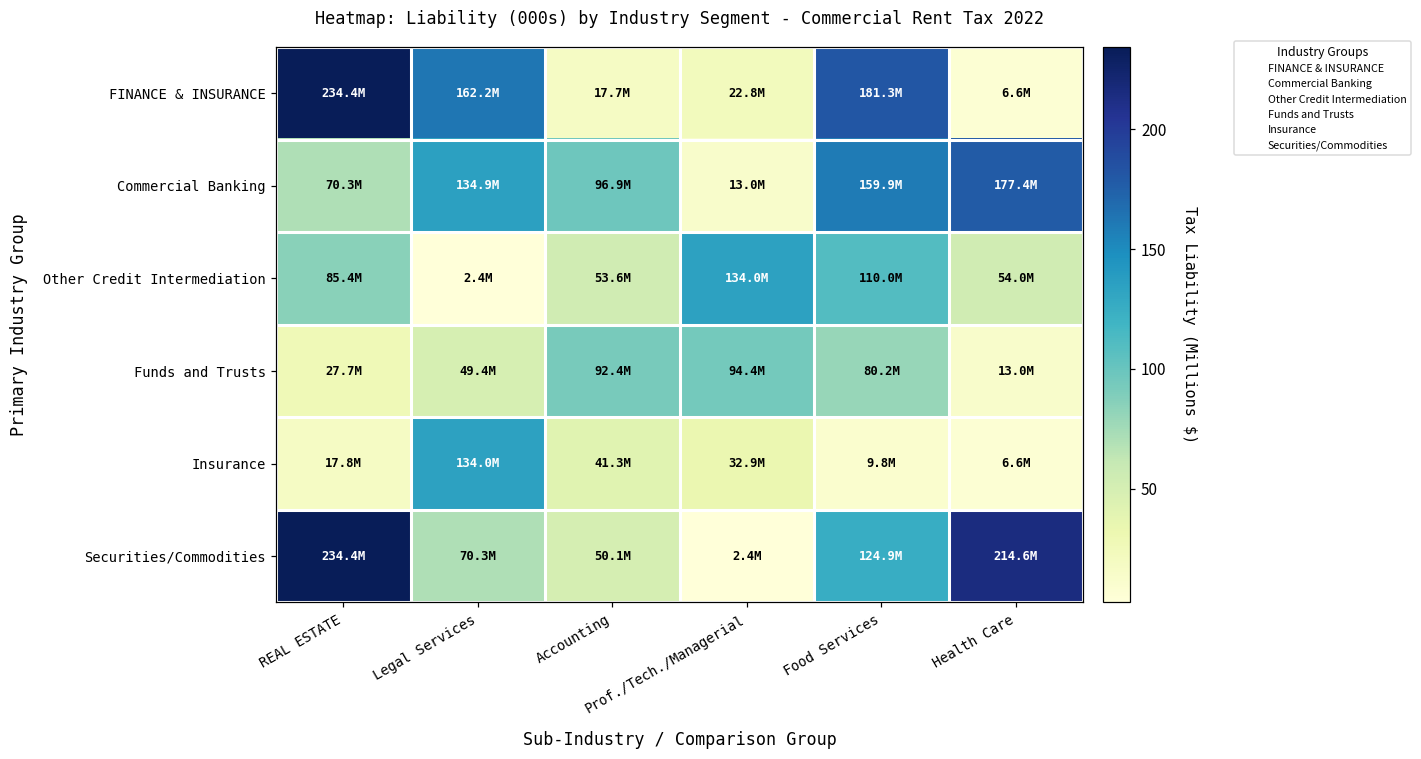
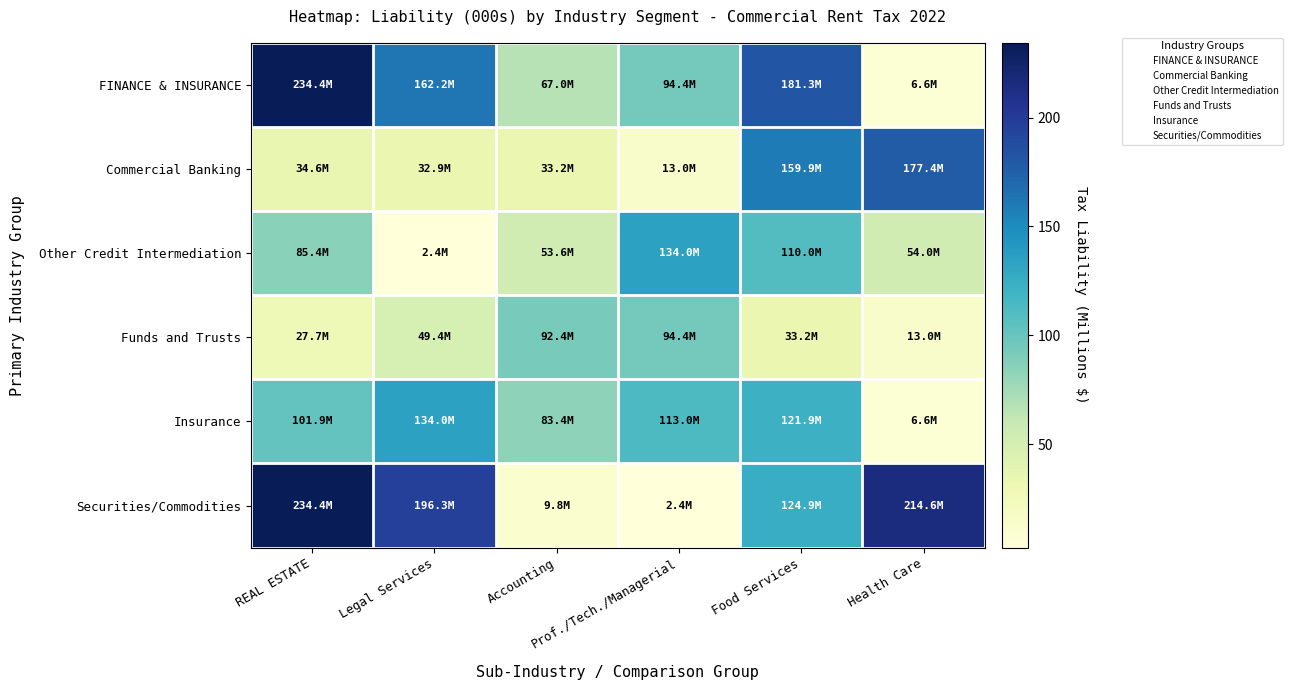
  {
    "FINANCE & INSURANCE": {
      "REAL ESTATE": "234.4M",
      "Legal Services": "162.2M",
-     "Accounting": "17.7M",
-     "Prof./Tech./Managerial": "22.8M",
+     "Accounting": "67.0M",
+     "Prof./Tech./Managerial": "94.4M",
      "Food Services": "181.3M",
      "Health Care": "6.6M"
    },
    "Commercial Banking": {
-     "REAL ESTATE": "70.3M",
-     "Legal Services": "134.9M",
-     "Accounting": "96.9M",
+     "REAL ESTATE": "34.6M",
+     "Legal Services": "32.9M",
+     "Accounting": "33.2M",
      "Prof./Tech./Managerial": "13.0M",
      "Food Services": "159.9M",
      "Health Care": "177.4M"
    },
    "Other Credit Intermediation": {
      "REAL ESTATE": "85.4M",
      "Legal Services": "2.4M",
      "Accounting": "53.6M",
      "Prof./Tech./Managerial": "134.0M",
      "Food Services": "110.0M",
      "Health Care": "54.0M"
    },
    "Funds and Trusts": {
      "REAL ESTATE": "27.7M",
      "Legal Services": "49.4M",
      "Accounting": "92.4M",
      "Prof./Tech./Managerial": "94.4M",
-     "Food Services": "80.2M",
+     "Food Services": "33.2M",
      "Health Care": "13.0M"
    },
    "Insurance": {
-     "REAL ESTATE": "17.8M",
+     "REAL ESTATE": "101.9M",
      "Legal Services": "134.0M",
-     "Accounting": "41.3M",
-     "Prof./Tech./Managerial": "32.9M",
-     "Food Services": "9.8M",
+     "Accounting": "83.4M",
+     "Prof./Tech./Managerial": "113.0M",
+     "Food Services": "121.9M",
      "Health Care": "6.6M"
    },
    "Securities/Commodities": {
      "REAL ESTATE": "234.4M",
-     "Legal Services": "70.3M",
-     "Accounting": "50.1M",
+     "Legal Services": "196.3M",
+     "Accounting": "9.8M",
      "Prof./Tech./Managerial": "2.4M",
      "Food Services": "124.9M",
      "Health Care": "214.6M"
    }
  }
